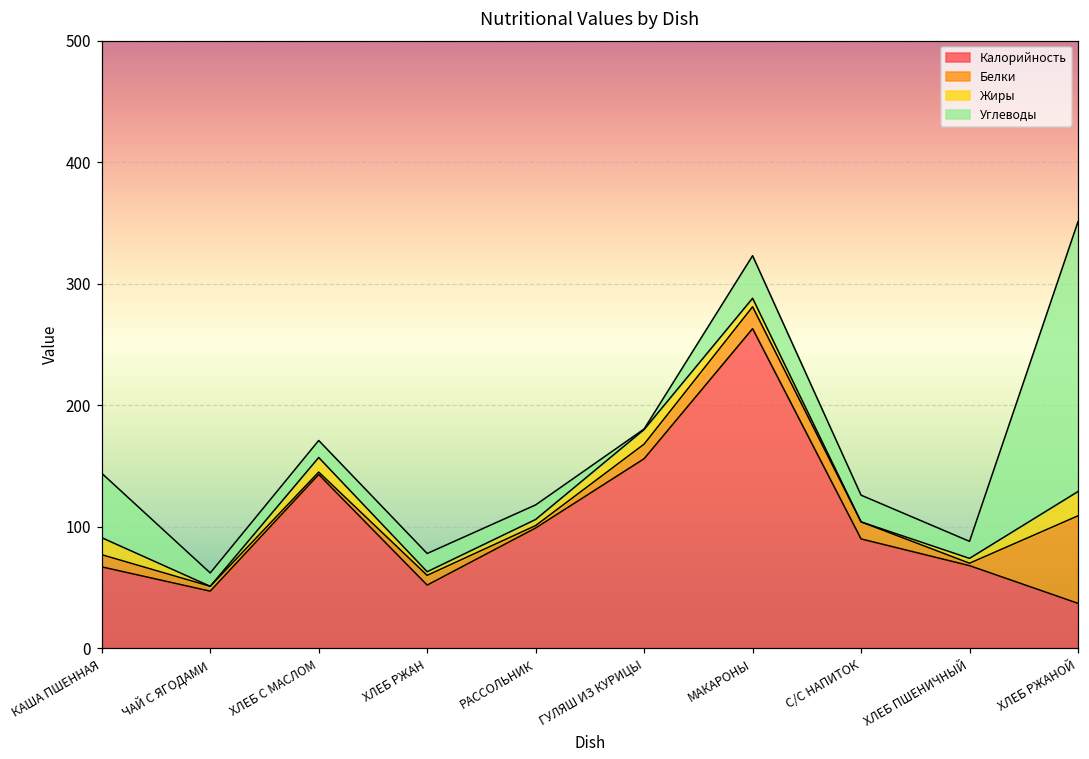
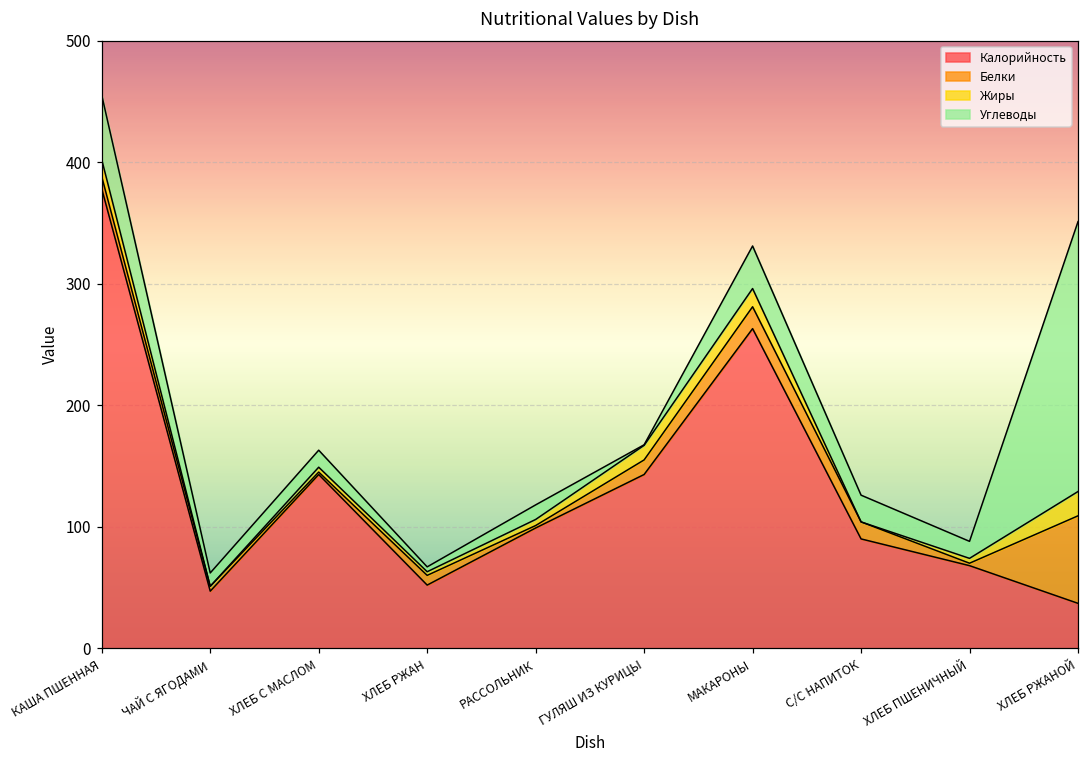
  {
    "Калорийность": {
-     "КАША ПШЕННАЯ": 67,
+     "КАША ПШЕННАЯ": 378,
      "ЧАЙ С ЯГОДАМИ": 47,
      "ХЛЕБ РЖАН": 52,
-     "ГУЛЯШ ИЗ КУРИЦЫ": 156,
+     "ГУЛЯШ ИЗ КУРИЦЫ": 143,
      "МАКАРОНЫ": 263,
      "С/С НАПИТОК": 90,
      "ХЛЕБ РЖАНОЙ": 37
    },
    "Белки": {
      "КАША ПШЕННАЯ": 10,
      "ХЛЕБ РЖАН": 8,
      "ГУЛЯШ ИЗ КУРИЦЫ": 12,
      "МАКАРОНЫ": 18,
      "ХЛЕБ РЖАНОЙ": 72
    },
    "Жиры": {
      "КАША ПШЕННАЯ": 14,
-     "ХЛЕБ С МАСЛОМ": 12,
+     "ХЛЕБ С МАСЛОМ": 4,
      "ХЛЕБ РЖАН": 3,
      "РАССОЛЬНИК": 5,
-     "МАКАРОНЫ": 7,
+     "МАКАРОНЫ": 15,
      "ХЛЕБ ПШЕНИЧНЫЙ": 4,
      "ХЛЕБ РЖАНОЙ": 20
    },
    "Углеводы": {
      "КАША ПШЕННАЯ": 53,
      "ЧАЙ С ЯГОДАМИ": 11,
      "ХЛЕБ С МАСЛОМ": 14,
-     "ХЛЕБ РЖАН": 15,
+     "ХЛЕБ РЖАН": 4,
      "РАССОЛЬНИК": 12,
      "МАКАРОНЫ": 35,
      "С/С НАПИТОК": 22,
      "ХЛЕБ ПШЕНИЧНЫЙ": 14,
      "ХЛЕБ РЖАНОЙ": 222
    }
  }
